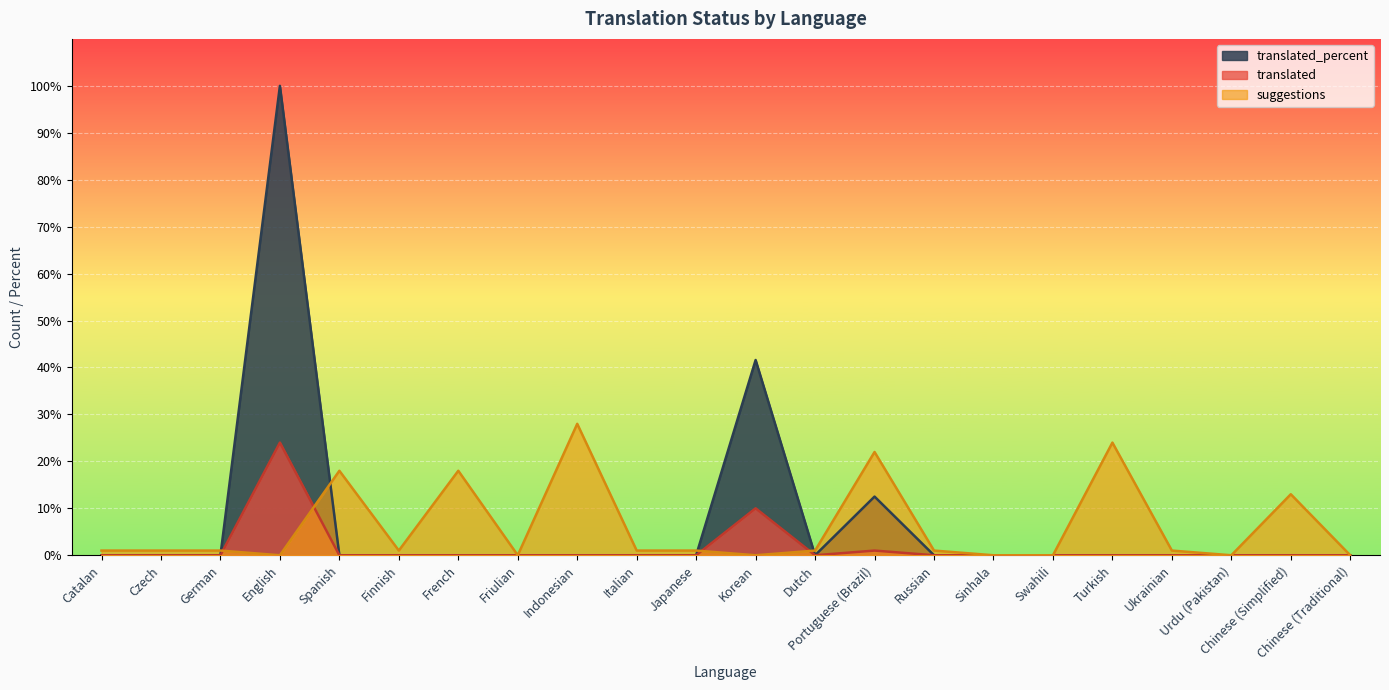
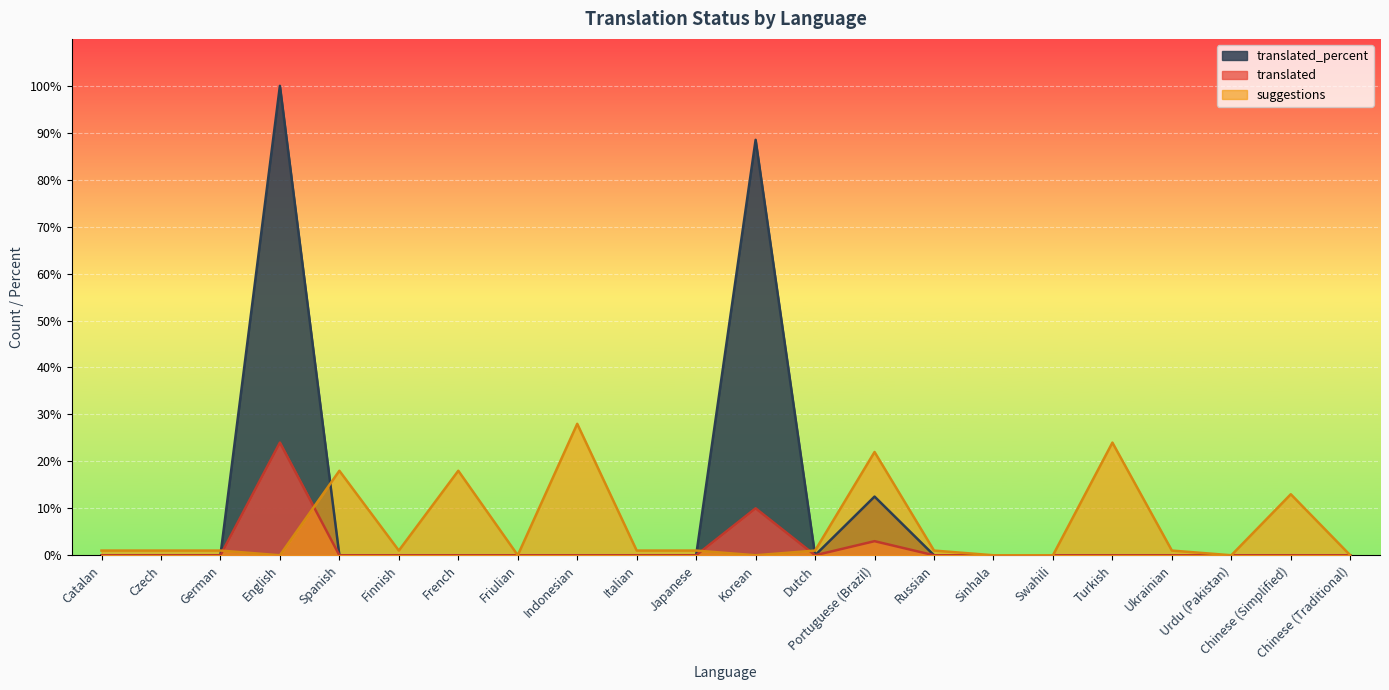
  {
    "translated_percent": {
      "English": "100%",
-     "Korean": "42%",
+     "Korean": "89%",
      "Portuguese (Brazil)": "13%"
    },
    "translated": {
      "English": "24%",
      "Korean": "10%",
-     "Portuguese (Brazil)": "1%"
+     "Portuguese (Brazil)": "3%"
    },
    "suggestions": {
      "Catalan": "1%",
      "Czech": "1%",
      "German": "1%",
      "English": "0%",
      "Spanish": "18%",
      "Finnish": "1%",
      "French": "18%",
      "Indonesian": "28%",
      "Italian": "1%",
      "Japanese": "1%",
      "Korean": "0%",
      "Dutch": "1%",
      "Portuguese (Brazil)": "22%",
      "Russian": "1%",
      "Turkish": "24%",
      "Ukrainian": "1%",
      "Chinese (Simplified)": "13%"
    }
  }
